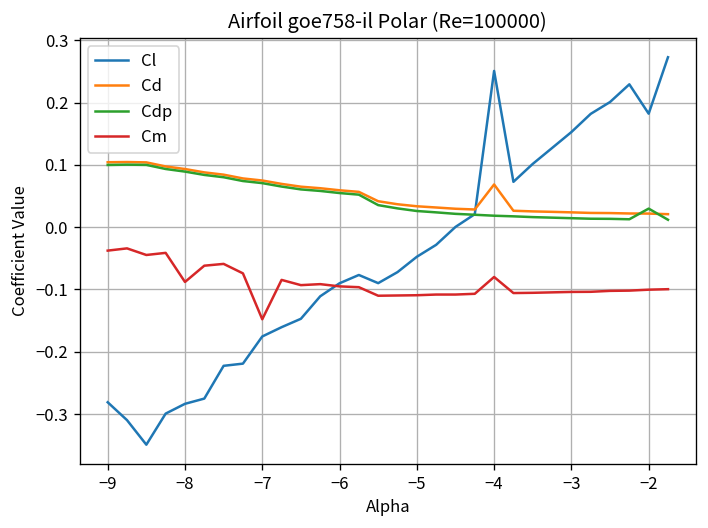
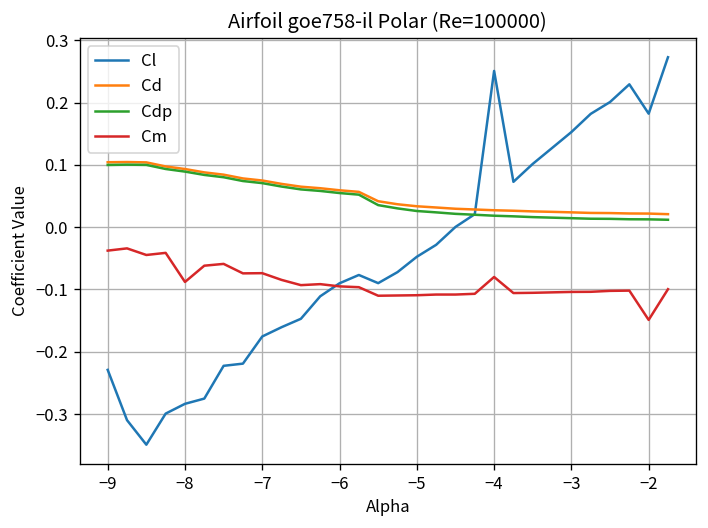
  {
    "Cl": {
-     "−9": -0.28,
+     "−9": -0.23,
      "−8": -0.28,
      "−7": -0.18,
      "−6": -0.09,
      "−5": -0.05,
      "−4": 0.25,
      "−3": 0.15,
      "−2": 0.18
    },
    "Cd": {
      "−5": 0.03,
-     "−4": 0.07,
+     "−4": 0.03,
      "−3": 0.02,
      "−2": 0.02
    },
    "Cdp": {
      "−5": 0.03,
      "−4": 0.02,
      "−3": 0.01,
-     "−2": 0.03
+     "−2": 0.01
    },
    "Cm": {
      "−9": -0.04,
      "−8": -0.09,
-     "−7": -0.15,
+     "−7": -0.07,
      "−6": -0.10,
      "−5": -0.11,
      "−4": -0.08,
      "−3": -0.10,
-     "−2": -0.10
+     "−2": -0.15
    }
  }
